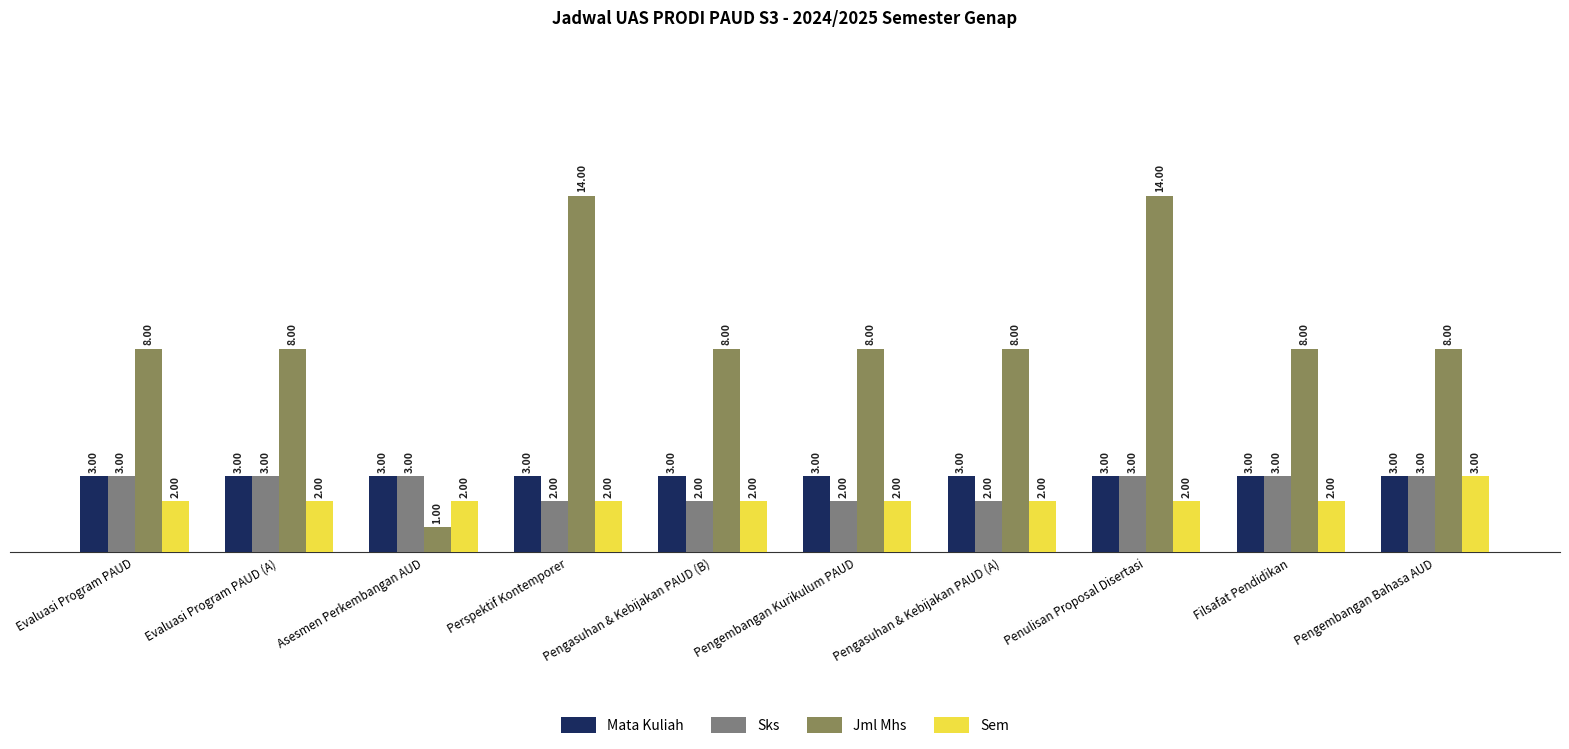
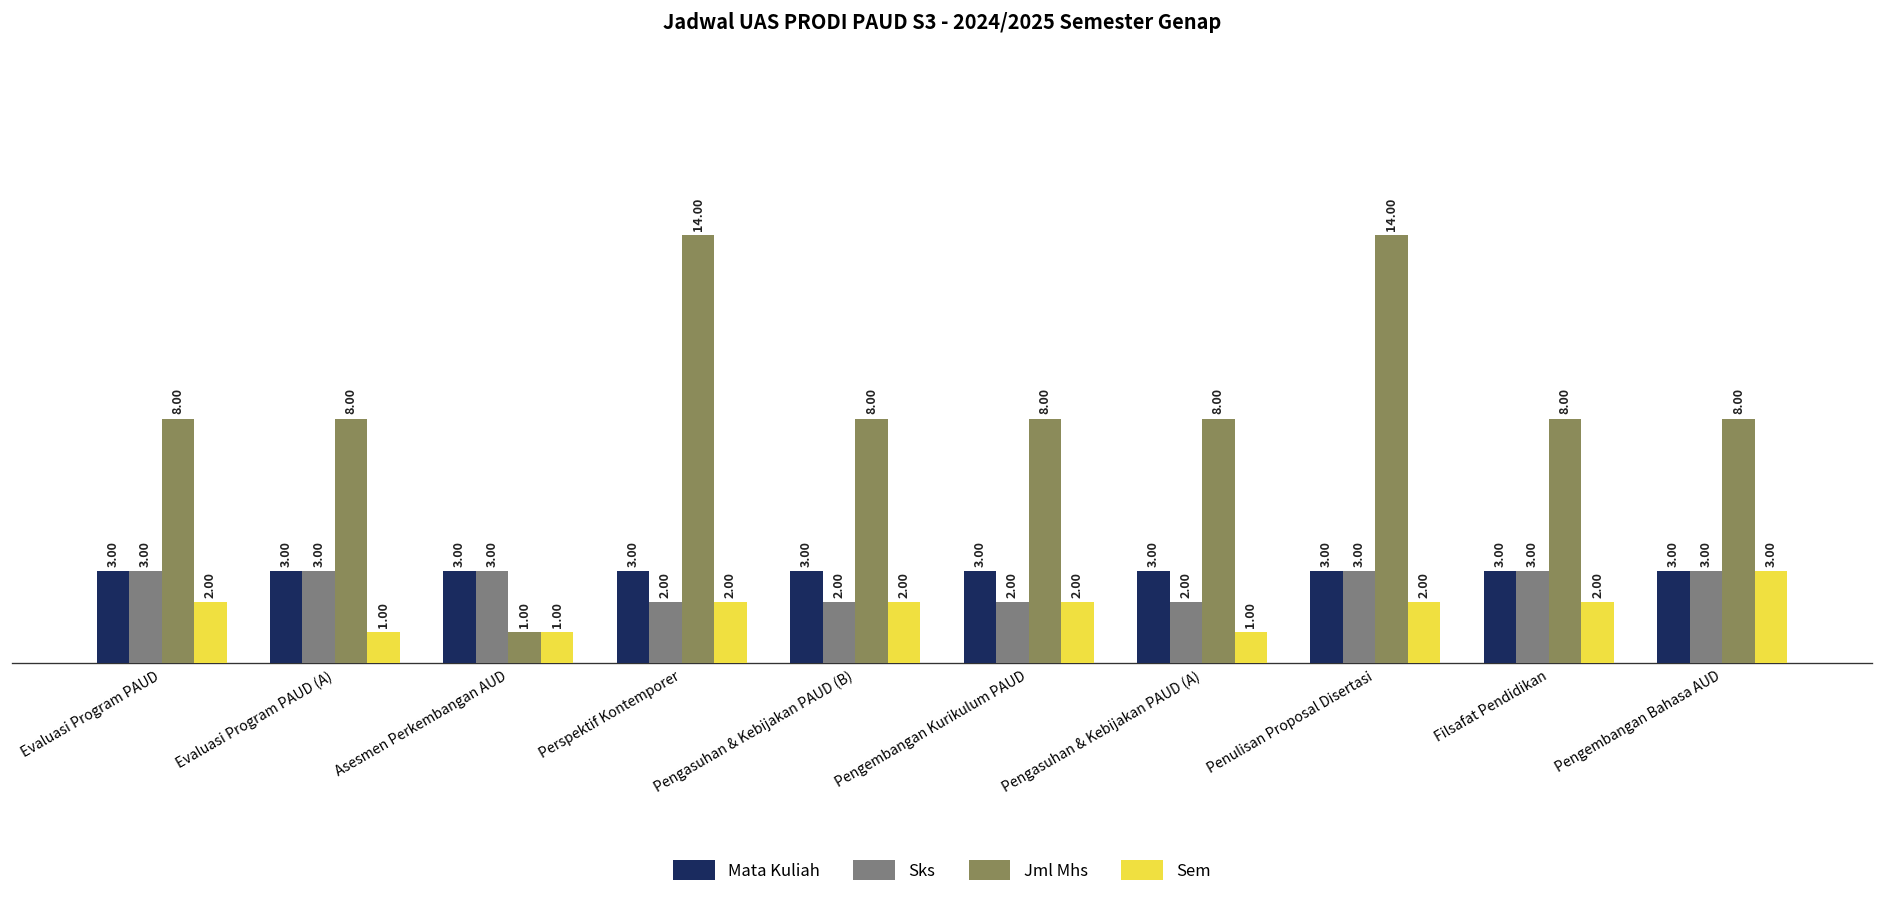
  {
    "Mata Kuliah": {
      "Evaluasi Program PAUD": 3.00,
      "Evaluasi Program PAUD (A)": 3.00,
      "Asesmen Perkembangan AUD": 3.00,
      "Perspektif Kontemporer": 3.00,
      "Pengasuhan & Kebijakan PAUD (B)": 3.00,
      "Pengembangan Kurikulum PAUD": 3.00,
      "Pengasuhan & Kebijakan PAUD (A)": 3.00,
      "Penulisan Proposal Disertasi": 3.00,
      "Filsafat Pendidikan": 3.00,
      "Pengembangan Bahasa AUD": 3.00
    },
    "Sem": {
      "Evaluasi Program PAUD": 2.00,
-     "Evaluasi Program PAUD (A)": 2.00,
-     "Asesmen Perkembangan AUD": 2.00,
+     "Evaluasi Program PAUD (A)": 1.00,
+     "Asesmen Perkembangan AUD": 1.00,
      "Perspektif Kontemporer": 2.00,
      "Pengasuhan & Kebijakan PAUD (B)": 2.00,
      "Pengembangan Kurikulum PAUD": 2.00,
-     "Pengasuhan & Kebijakan PAUD (A)": 2.00,
+     "Pengasuhan & Kebijakan PAUD (A)": 1.00,
      "Penulisan Proposal Disertasi": 2.00,
      "Filsafat Pendidikan": 2.00,
      "Pengembangan Bahasa AUD": 3.00
    }
  }
